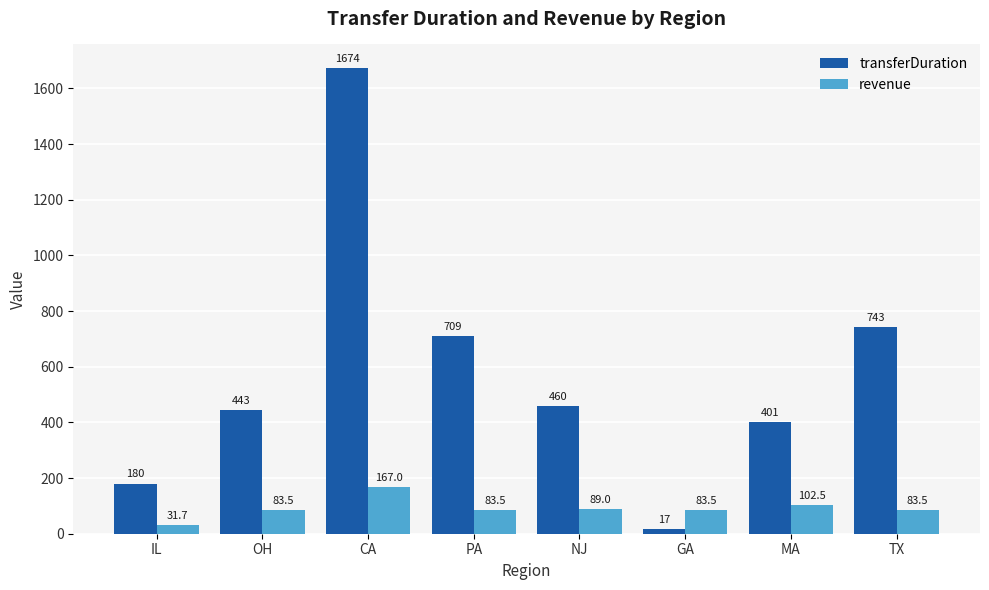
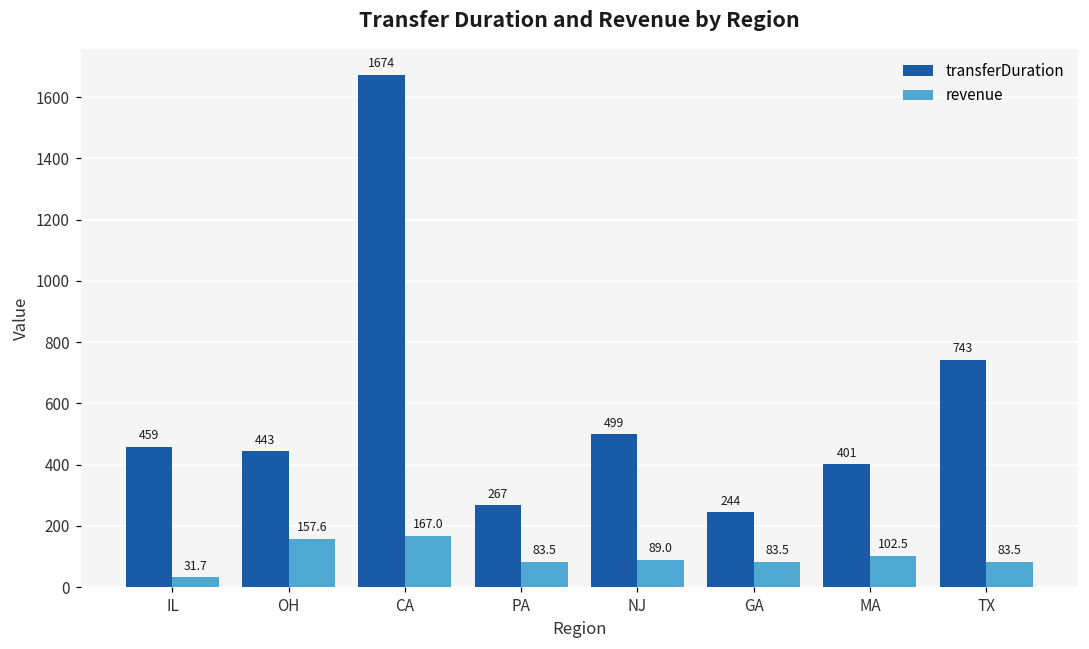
  {
    "transferDuration": {
-     "IL": 180,
+     "IL": 459,
      "OH": 443,
      "CA": 1674,
-     "PA": 709,
-     "NJ": 460,
-     "GA": 17,
+     "PA": 267,
+     "NJ": 499,
+     "GA": 244,
      "MA": 401,
      "TX": 743
    },
    "revenue": {
      "IL": 31.7,
-     "OH": 83.5,
+     "OH": 157.6,
      "CA": 167.0,
      "PA": 83.5,
      "NJ": 89.0,
      "GA": 83.5,
      "MA": 102.5,
      "TX": 83.5
    }
  }
